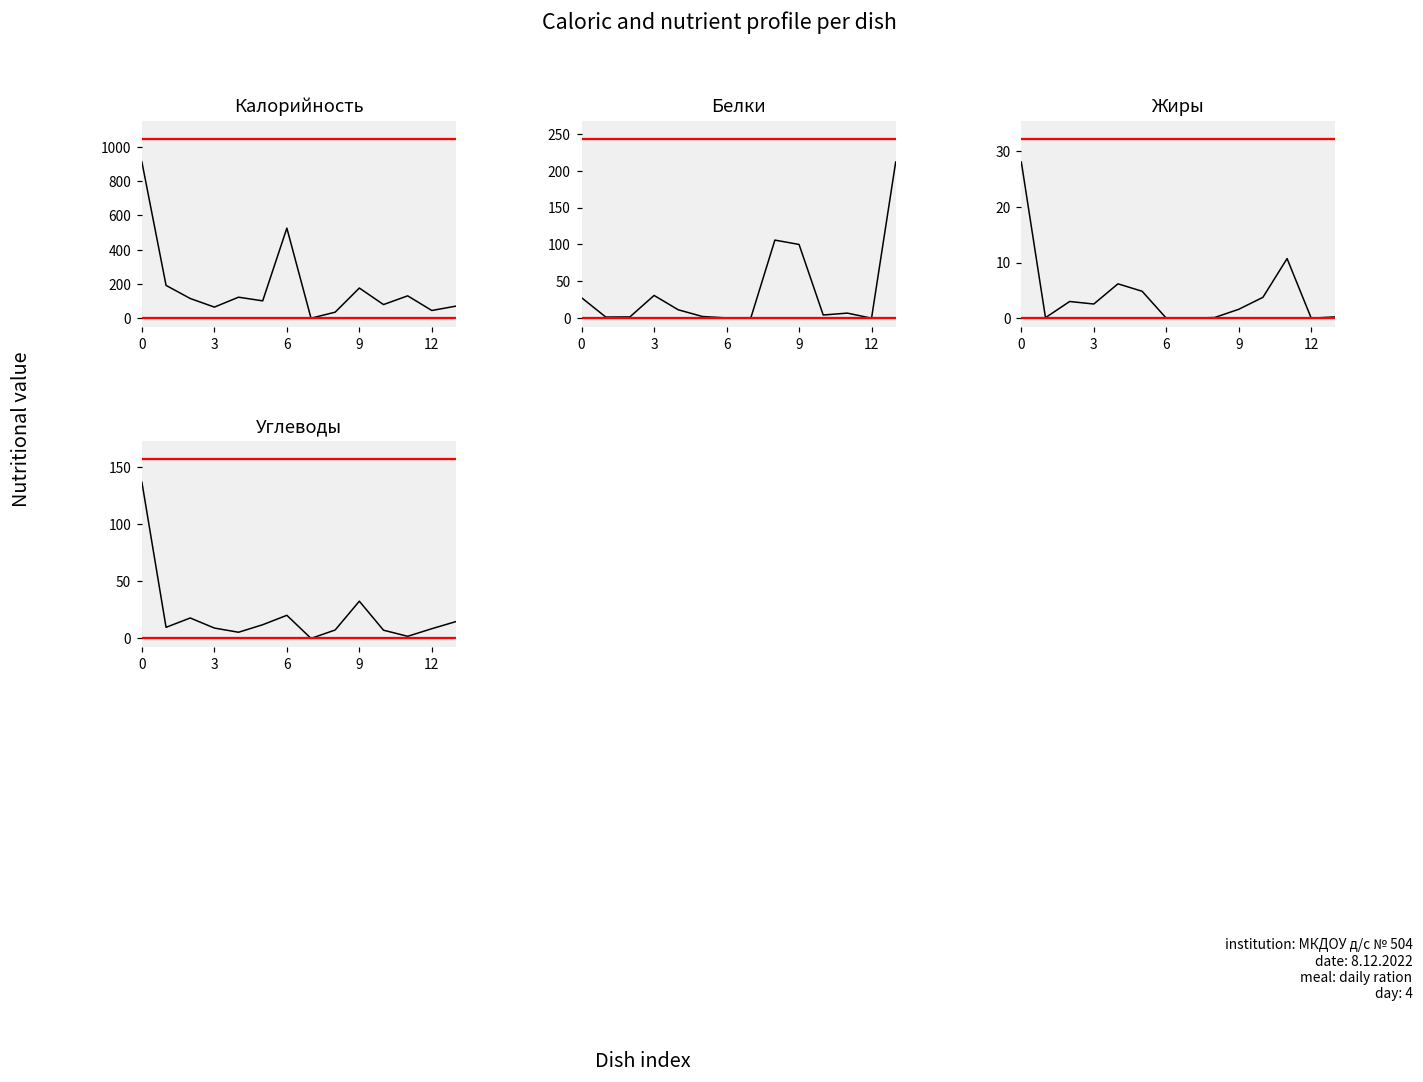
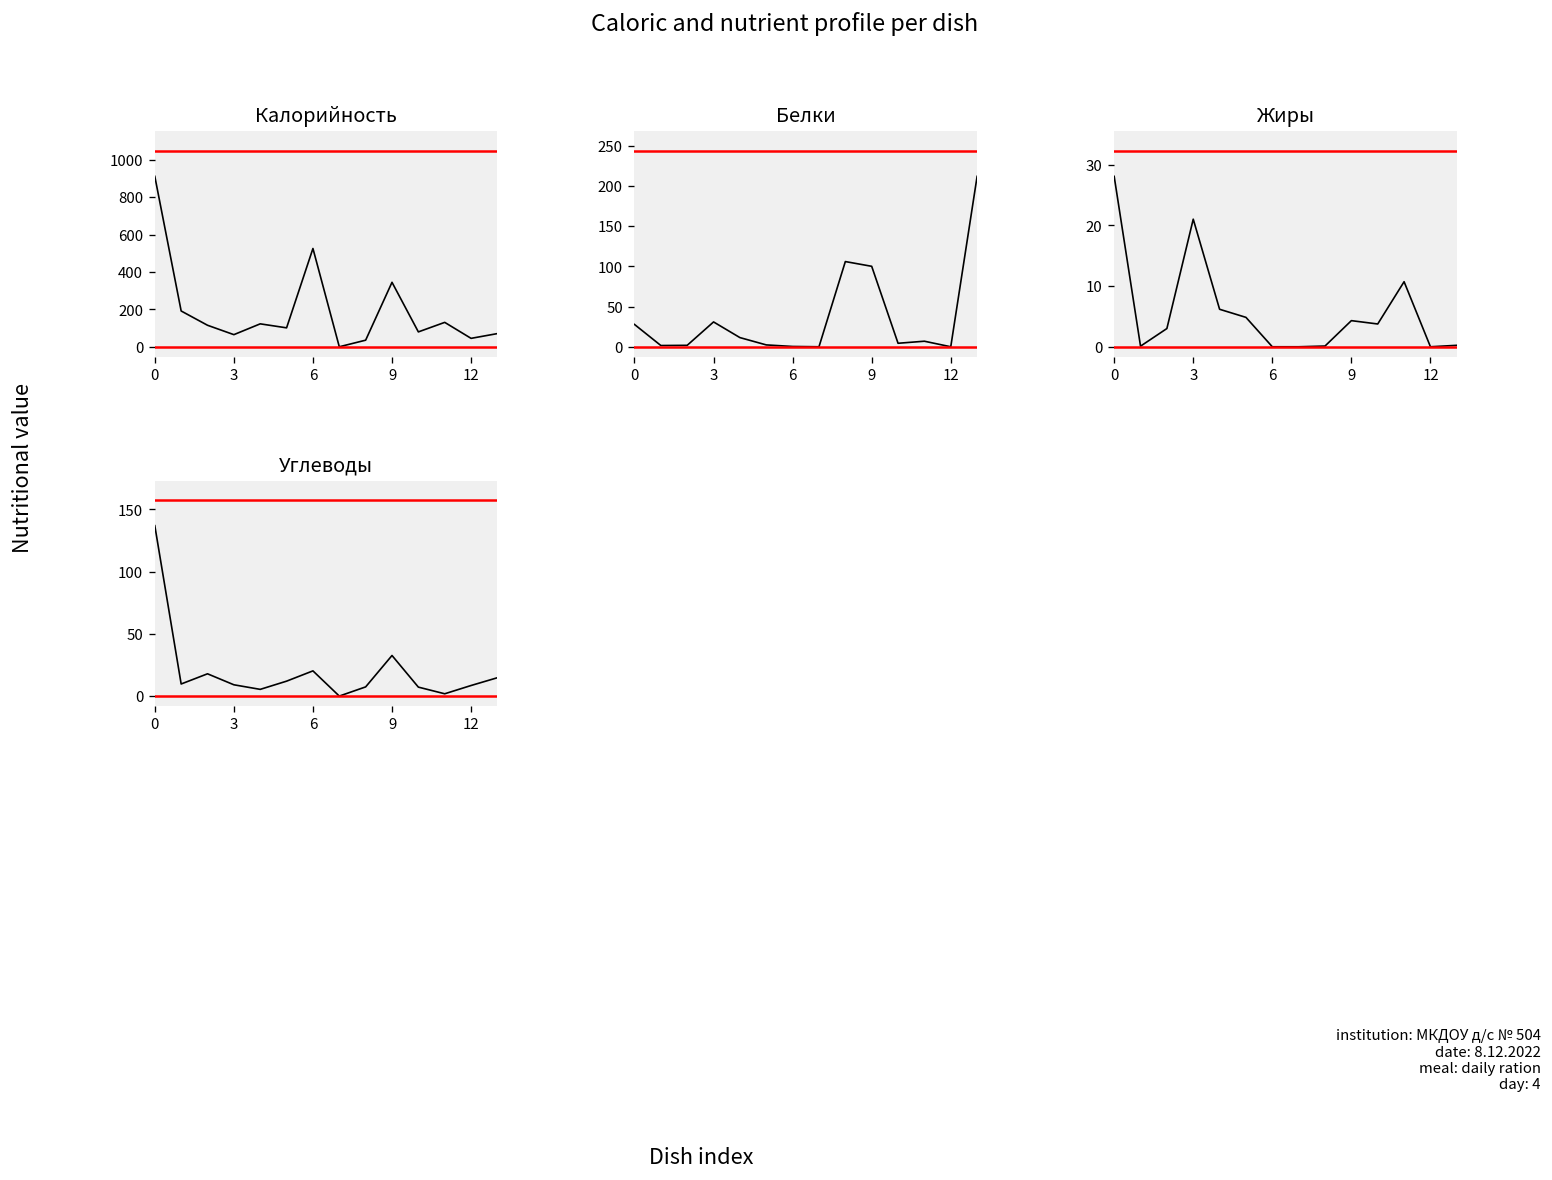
  {
    "Калорийность": {
      "0": 910,
      "3": 60,
      "6": 530,
-     "9": 180,
+     "9": 340,
      "12": 50
    },
    "Белки": {
      "0": 30,
      "3": 30,
      "6": 0,
      "9": 100,
      "12": 0
    },
    "Жиры": {
      "0": 28,
-     "3": 3,
+     "3": 21,
      "6": 0,
-     "9": 2,
+     "9": 4,
      "12": 0
    },
    "Углеводы": {
      "0": 137,
      "3": 9,
      "6": 20,
      "9": 33,
      "12": 9
    }
  }
